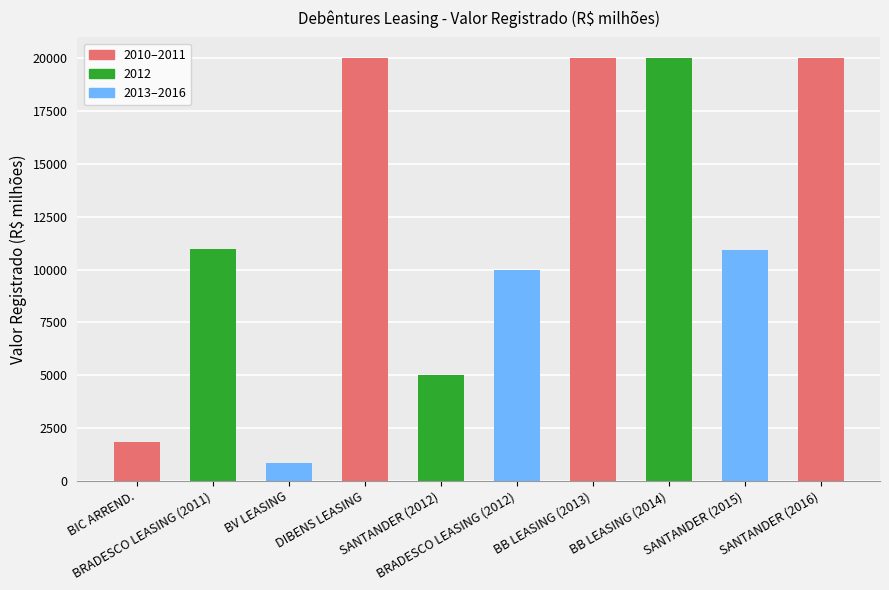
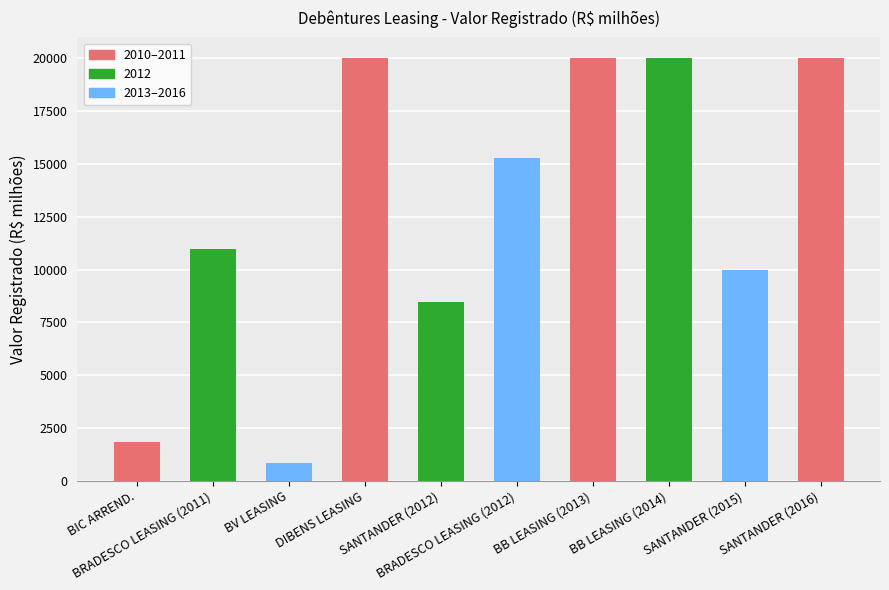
  {
    "BIC ARREND.": 1800,
    "BRADESCO LEASING (2011)": 11000,
    "BV LEASING": 800,
    "DIBENS LEASING": 20000,
-   "SANTANDER (2012)": 5000,
-   "BRADESCO LEASING (2012)": 10000,
+   "SANTANDER (2012)": 8500,
+   "BRADESCO LEASING (2012)": 15300,
    "BB LEASING (2013)": 20000,
    "BB LEASING (2014)": 20000,
-   "SANTANDER (2015)": 10900,
+   "SANTANDER (2015)": 10000,
    "SANTANDER (2016)": 20000
  }
